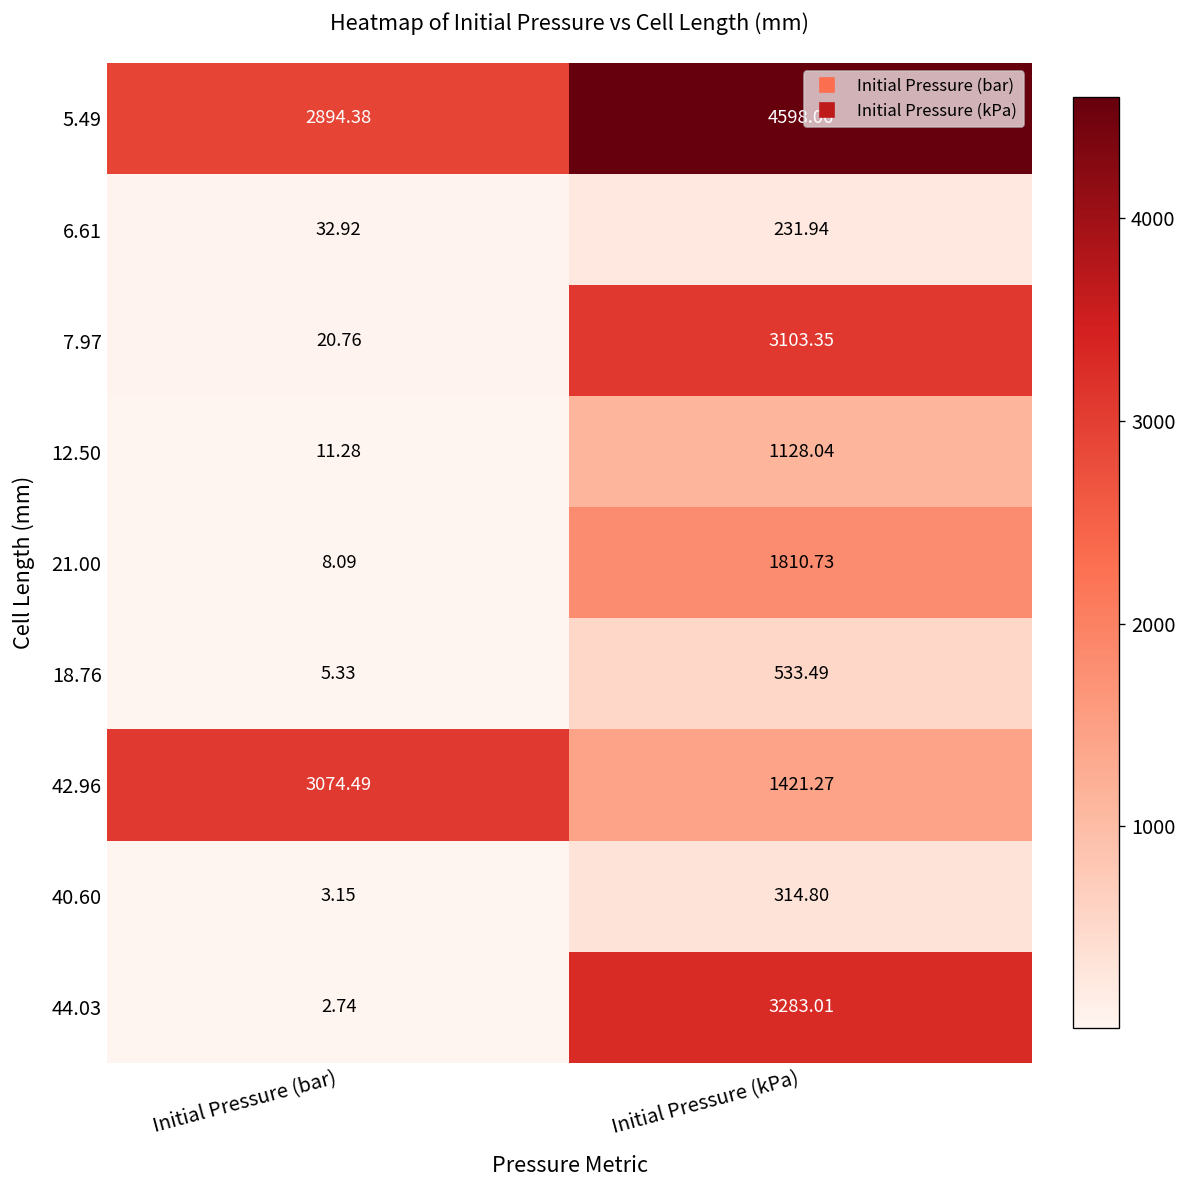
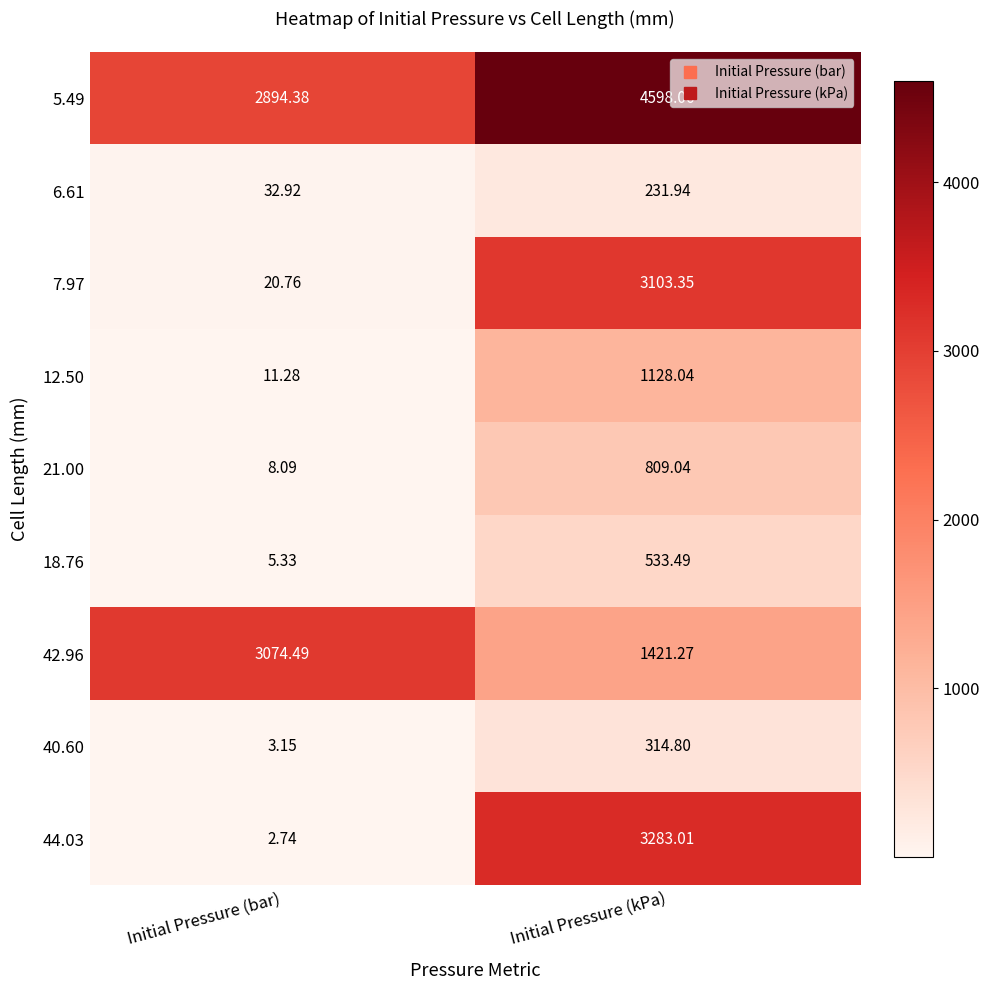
  {
    "5.49": {
      "Initial Pressure (bar)": 2894.38
    },
    "6.61": {
      "Initial Pressure (bar)": 32.92,
      "Initial Pressure (kPa)": 231.94
    },
    "7.97": {
      "Initial Pressure (bar)": 20.76,
      "Initial Pressure (kPa)": 3103.35
    },
    "12.50": {
      "Initial Pressure (bar)": 11.28,
      "Initial Pressure (kPa)": 1128.04
    },
    "21.00": {
      "Initial Pressure (bar)": 8.09,
-     "Initial Pressure (kPa)": 1810.73
+     "Initial Pressure (kPa)": 809.04
    },
    "18.76": {
      "Initial Pressure (bar)": 5.33,
      "Initial Pressure (kPa)": 533.49
    },
    "42.96": {
      "Initial Pressure (bar)": 3074.49,
      "Initial Pressure (kPa)": 1421.27
    },
    "40.60": {
      "Initial Pressure (bar)": 3.15,
      "Initial Pressure (kPa)": 314.80
    },
    "44.03": {
      "Initial Pressure (bar)": 2.74,
      "Initial Pressure (kPa)": 3283.01
    }
  }
